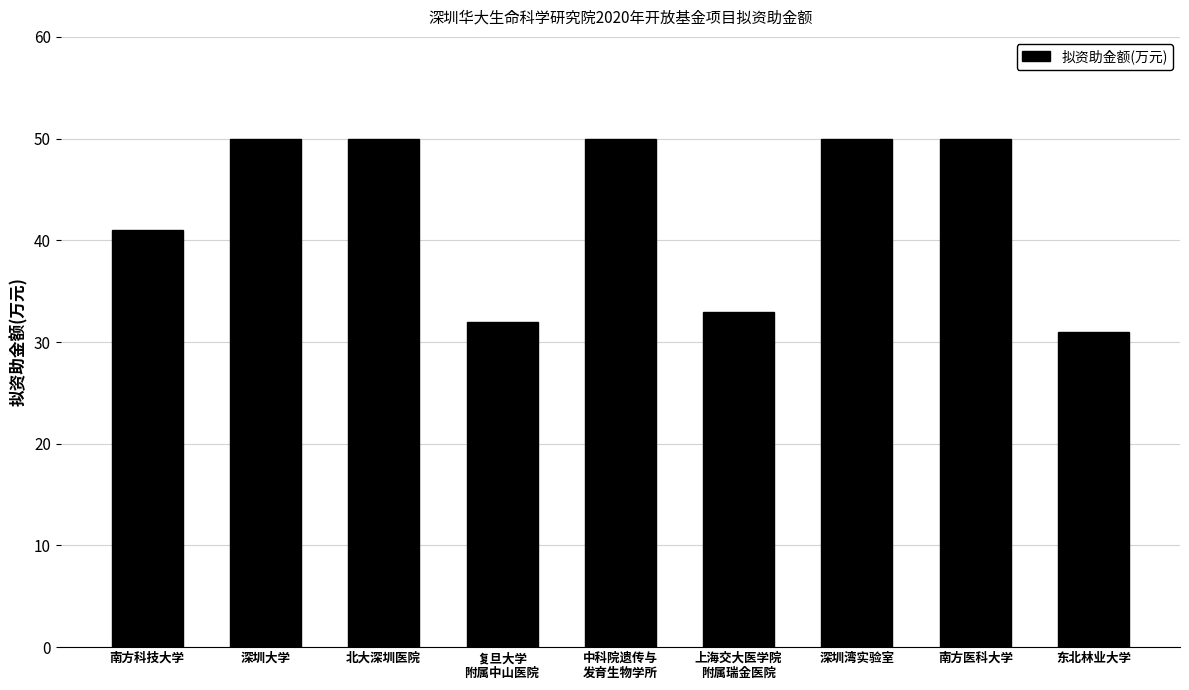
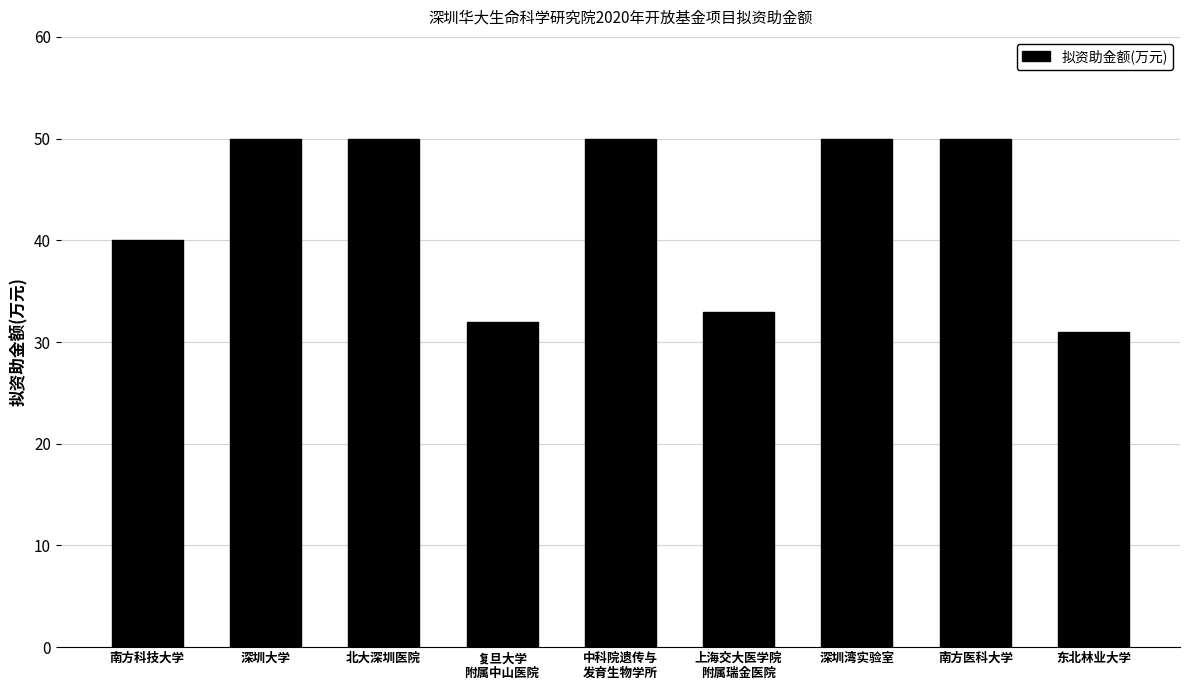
  {
-   "南方科技大学": 41,
+   "南方科技大学": 40,
    "深圳大学": 50,
    "北大深圳医院": 50,
    "复旦大学 附属中山医院": 32,
    "中科院遗传与 发育生物学所": 50,
    "上海交大医学院 附属瑞金医院": 33,
    "深圳湾实验室": 50,
    "南方医科大学": 50,
    "东北林业大学": 31
  }
